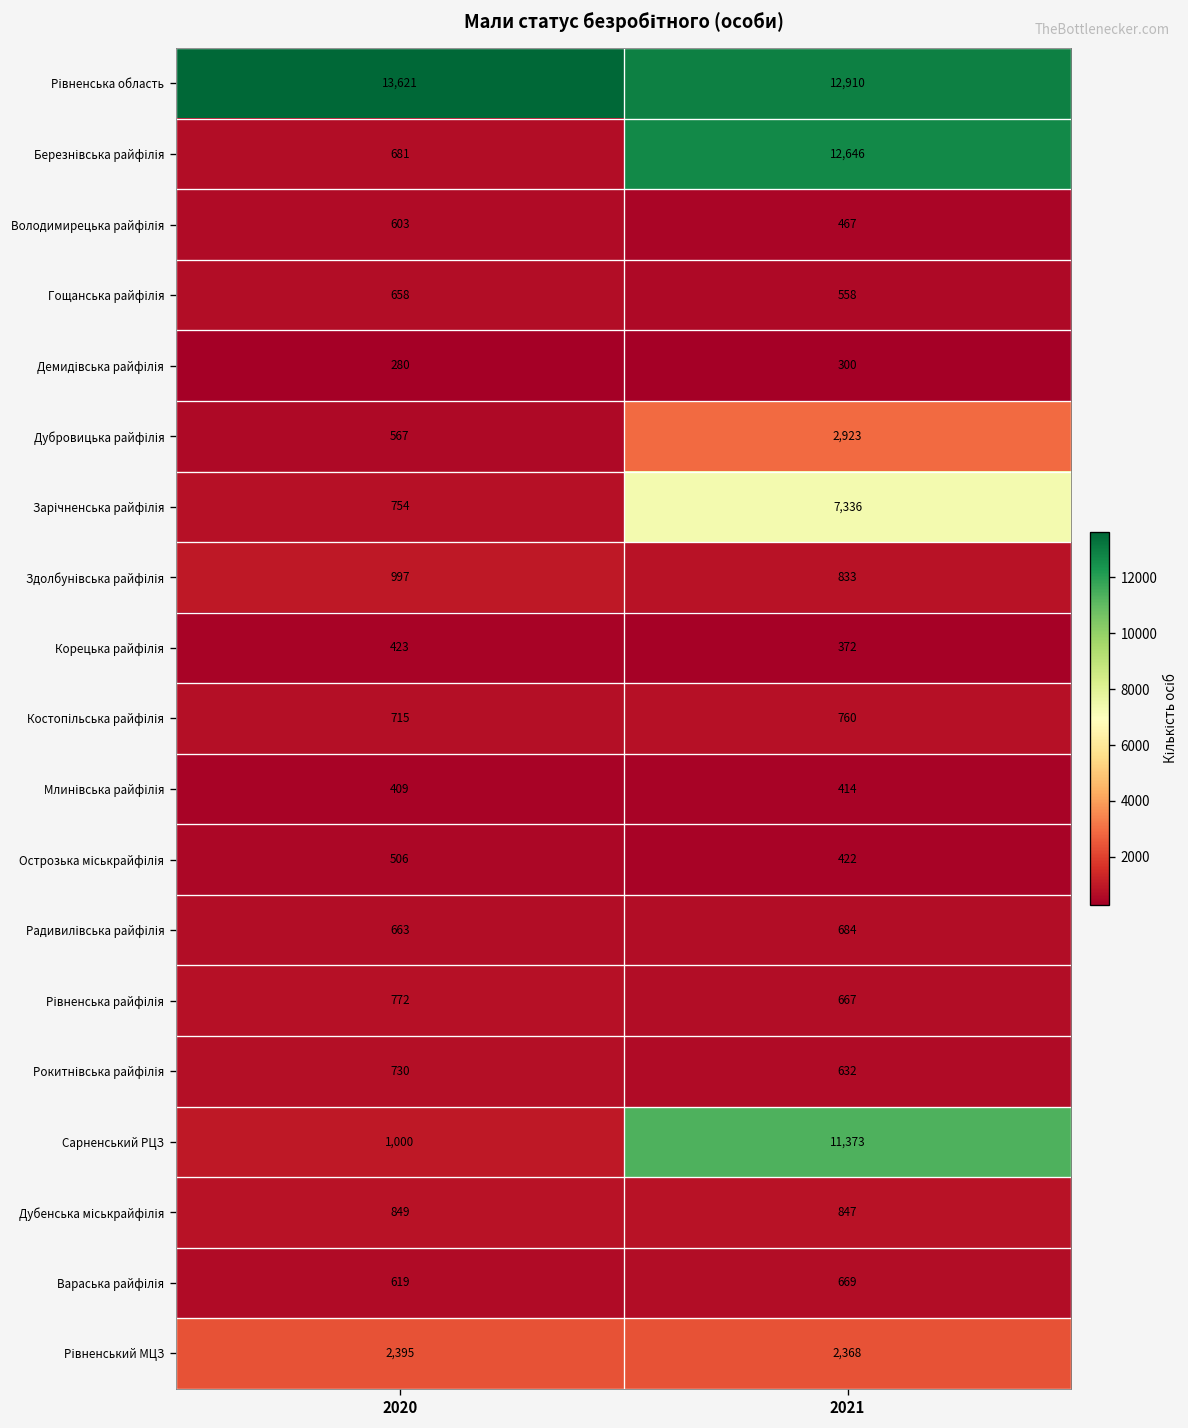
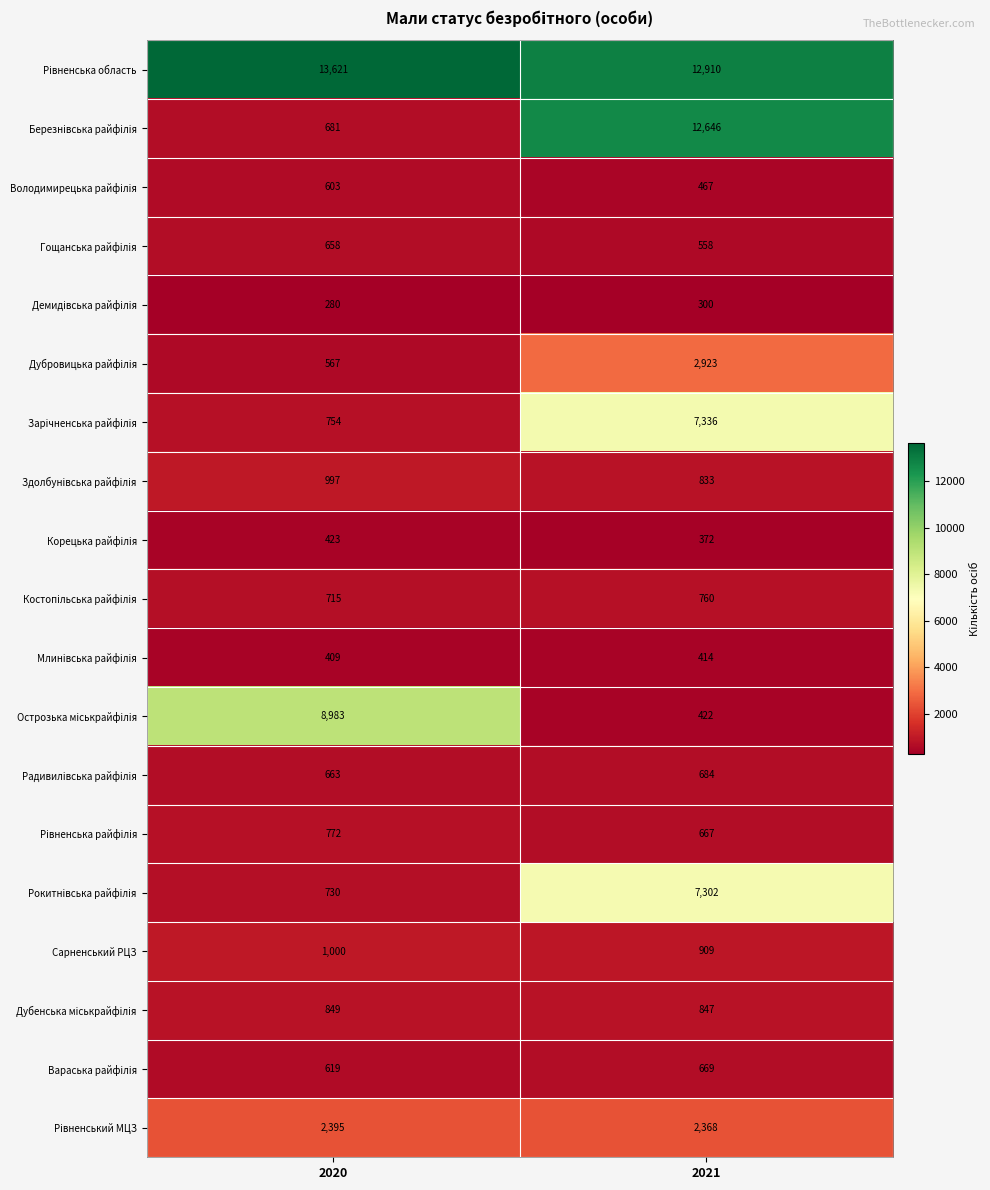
  {
    "Рівненська область": {
      "2020": "13,621",
      "2021": "12,910"
    },
    "Березнівська райфілія": {
      "2020": "681",
      "2021": "12,646"
    },
    "Володимирецька райфілія": {
      "2020": "603",
      "2021": "467"
    },
    "Гощанська райфілія": {
      "2020": "658",
      "2021": "558"
    },
    "Демидівська райфілія": {
      "2020": "280",
      "2021": "300"
    },
    "Дубровицька райфілія": {
      "2020": "567",
      "2021": "2,923"
    },
    "Зарічненська райфілія": {
      "2020": "754",
      "2021": "7,336"
    },
    "Здолбунівська райфілія": {
      "2020": "997",
      "2021": "833"
    },
    "Корецька райфілія": {
      "2020": "423",
      "2021": "372"
    },
    "Костопільська райфілія": {
      "2020": "715",
      "2021": "760"
    },
    "Млинівська райфілія": {
      "2020": "409",
      "2021": "414"
    },
    "Острозька міськрайфілія": {
-     "2020": "506",
+     "2020": "8,983",
      "2021": "422"
    },
    "Радивилівська райфілія": {
      "2020": "663",
      "2021": "684"
    },
    "Рівненська райфілія": {
      "2020": "772",
      "2021": "667"
    },
    "Рокитнівська райфілія": {
      "2020": "730",
-     "2021": "632"
+     "2021": "7,302"
    },
    "Сарненський РЦЗ": {
      "2020": "1,000",
-     "2021": "11,373"
+     "2021": "909"
    },
    "Дубенська міськрайфілія": {
      "2020": "849",
      "2021": "847"
    },
    "Вараська райфілія": {
      "2020": "619",
      "2021": "669"
    },
    "Рівненський МЦЗ": {
      "2020": "2,395",
      "2021": "2,368"
    }
  }
